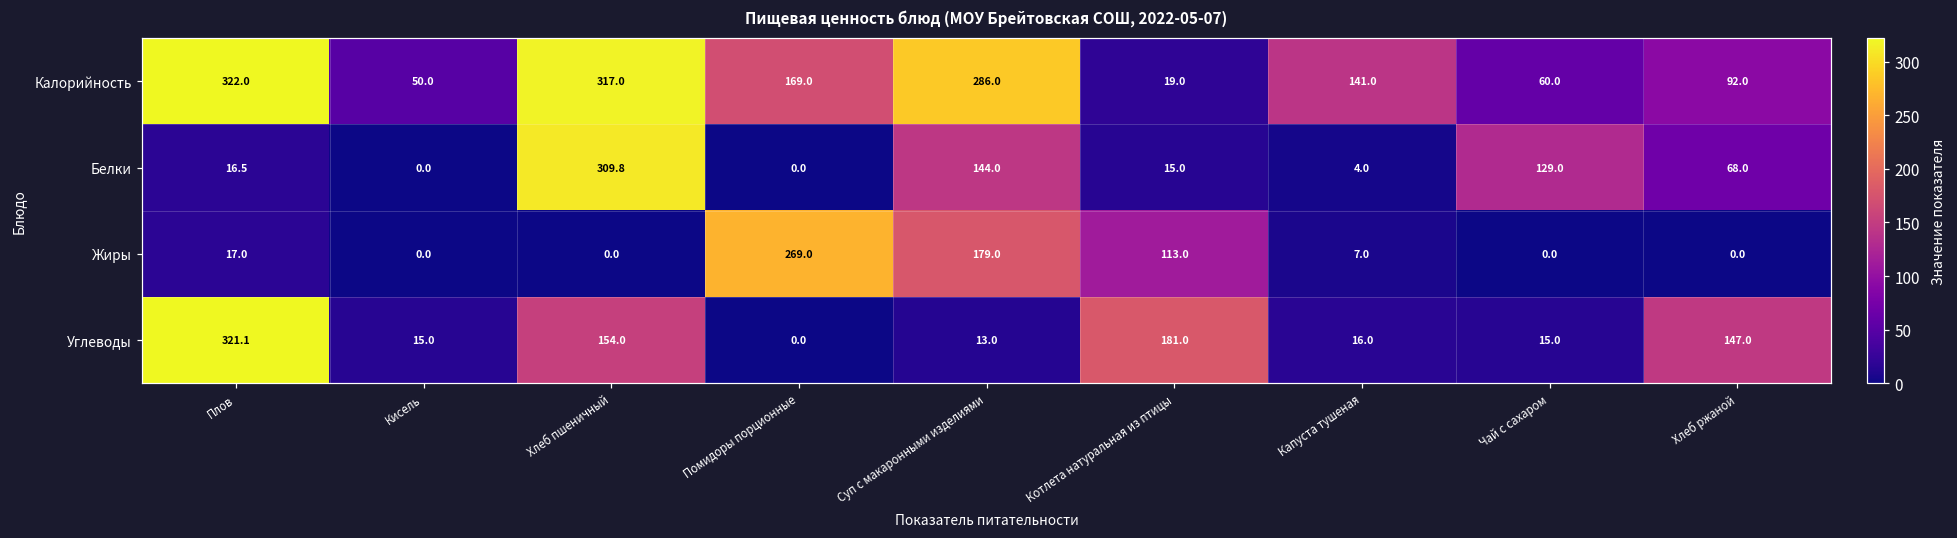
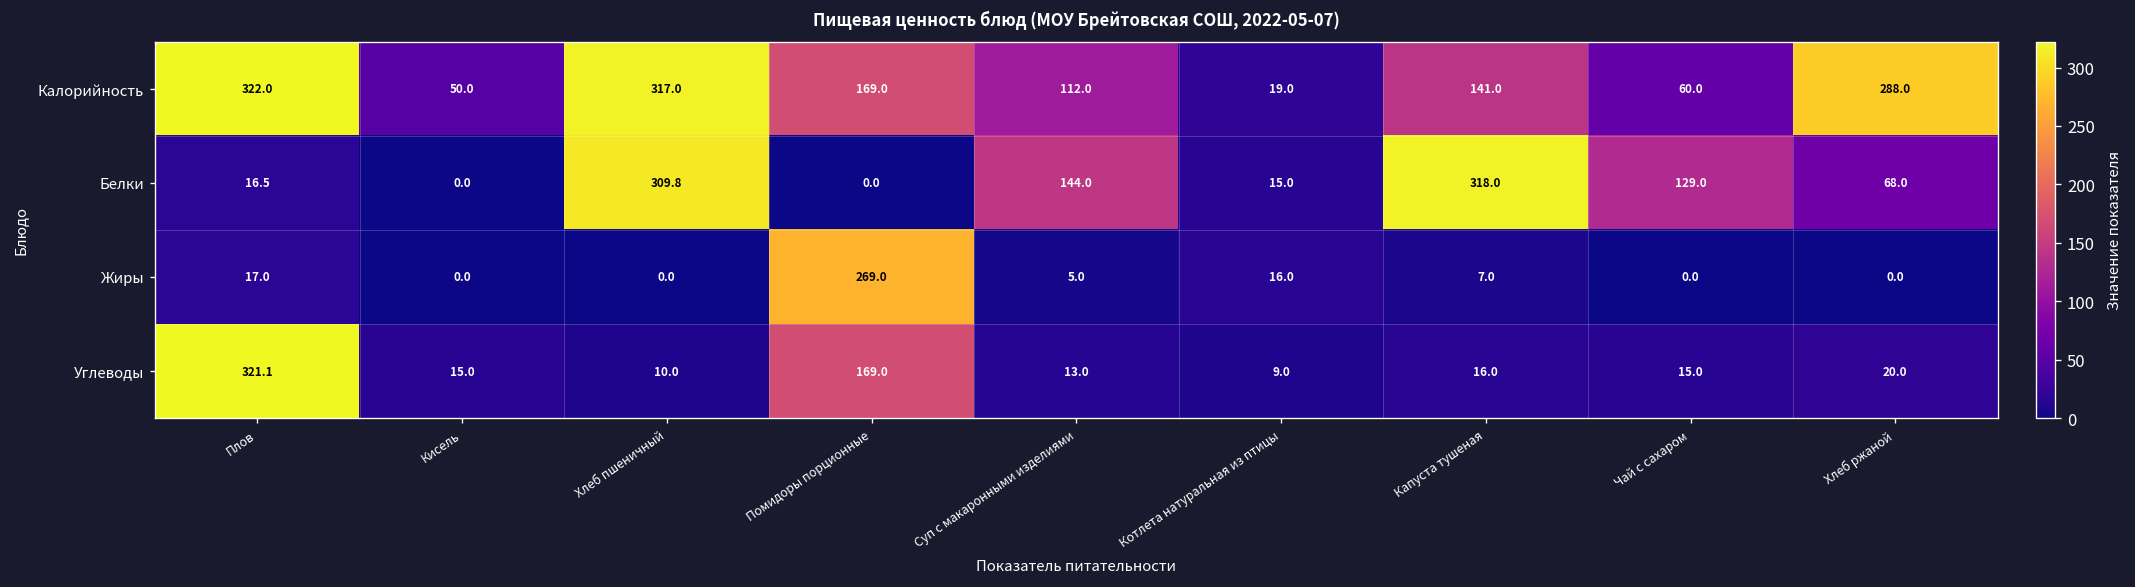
  {
    "Калорийность": {
      "Плов": 322.0,
      "Кисель": 50.0,
      "Хлеб пшеничный": 317.0,
      "Помидоры порционные": 169.0,
-     "Суп с макаронными изделиями": 286.0,
+     "Суп с макаронными изделиями": 112.0,
      "Котлета натуральная из птицы": 19.0,
      "Капуста тушеная": 141.0,
      "Чай с сахаром": 60.0,
-     "Хлеб ржаной": 92.0
+     "Хлеб ржаной": 288.0
    },
    "Белки": {
      "Плов": 16.5,
      "Кисель": 0.0,
      "Хлеб пшеничный": 309.8,
      "Помидоры порционные": 0.0,
      "Суп с макаронными изделиями": 144.0,
      "Котлета натуральная из птицы": 15.0,
-     "Капуста тушеная": 4.0,
+     "Капуста тушеная": 318.0,
      "Чай с сахаром": 129.0,
      "Хлеб ржаной": 68.0
    },
    "Жиры": {
      "Плов": 17.0,
      "Кисель": 0.0,
      "Хлеб пшеничный": 0.0,
      "Помидоры порционные": 269.0,
-     "Суп с макаронными изделиями": 179.0,
-     "Котлета натуральная из птицы": 113.0,
+     "Суп с макаронными изделиями": 5.0,
+     "Котлета натуральная из птицы": 16.0,
      "Капуста тушеная": 7.0,
      "Чай с сахаром": 0.0,
      "Хлеб ржаной": 0.0
    },
    "Углеводы": {
      "Плов": 321.1,
      "Кисель": 15.0,
-     "Хлеб пшеничный": 154.0,
-     "Помидоры порционные": 0.0,
+     "Хлеб пшеничный": 10.0,
+     "Помидоры порционные": 169.0,
      "Суп с макаронными изделиями": 13.0,
-     "Котлета натуральная из птицы": 181.0,
+     "Котлета натуральная из птицы": 9.0,
      "Капуста тушеная": 16.0,
      "Чай с сахаром": 15.0,
-     "Хлеб ржаной": 147.0
+     "Хлеб ржаной": 20.0
    }
  }
